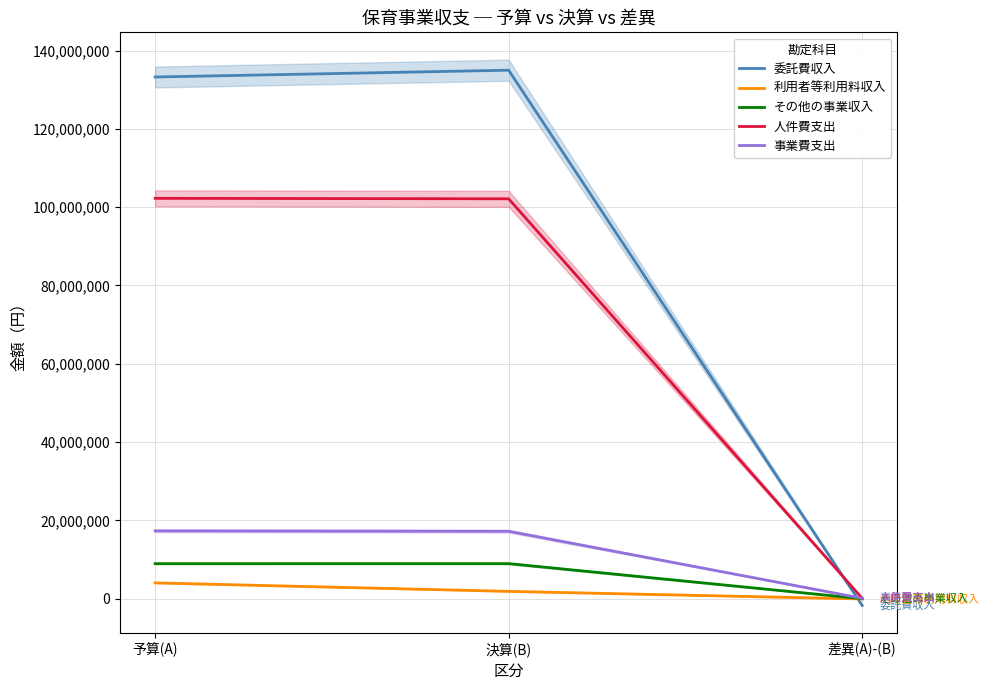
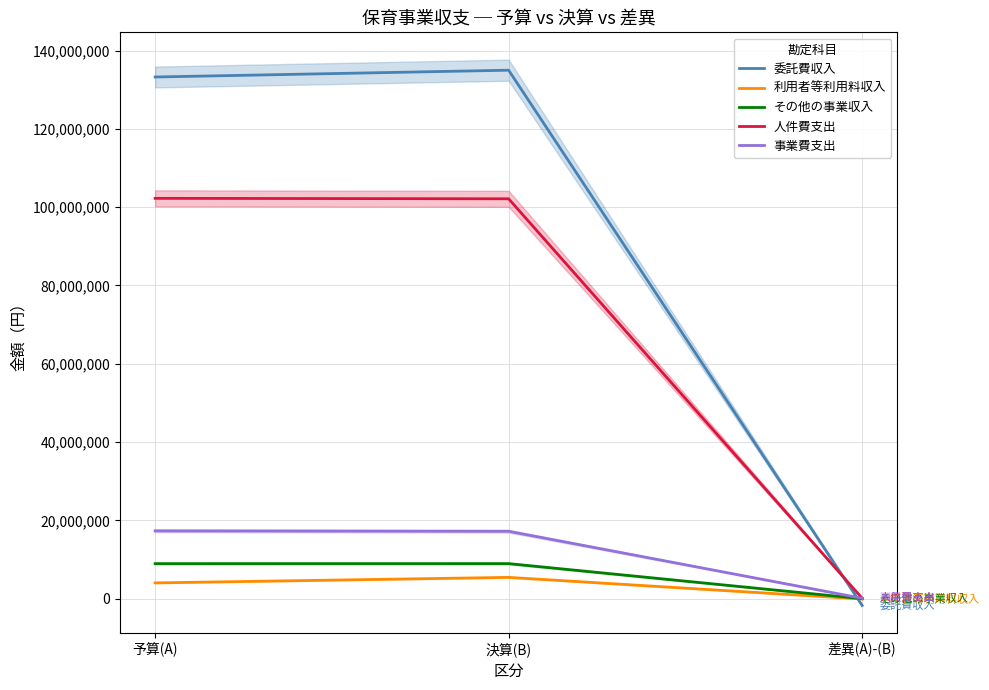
  {
    "利用者等利用料収入": {
      "予算(A)": "4,000,000",
-     "決算(B)": "2,000,000"
+     "決算(B)": "5,000,000"
    }
  }
